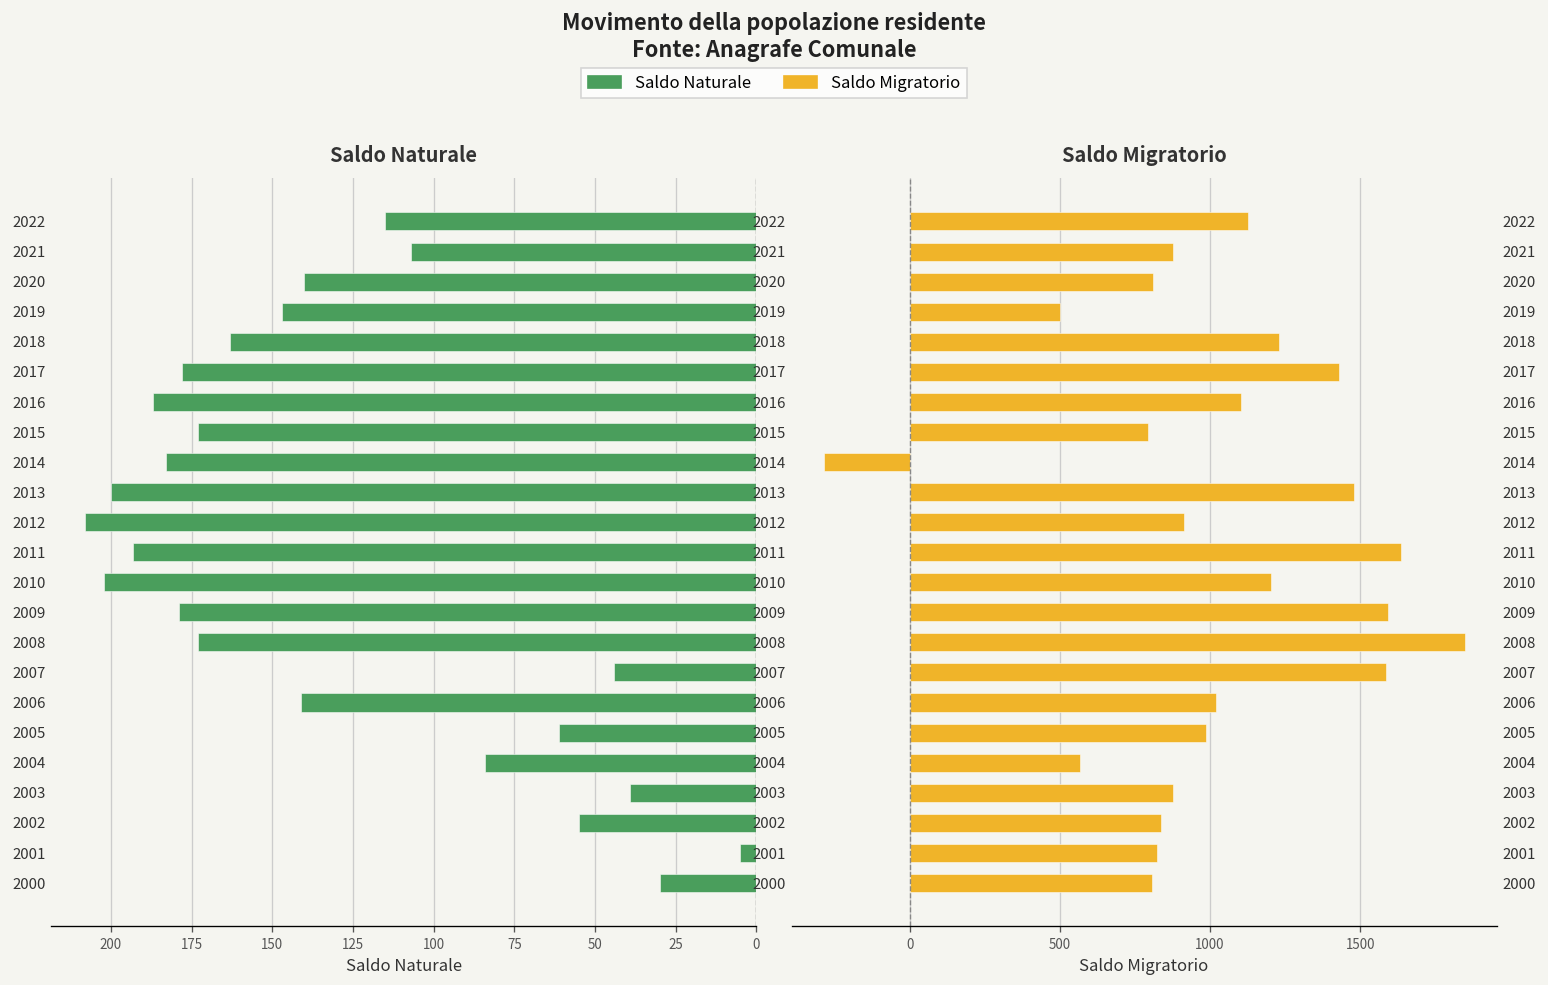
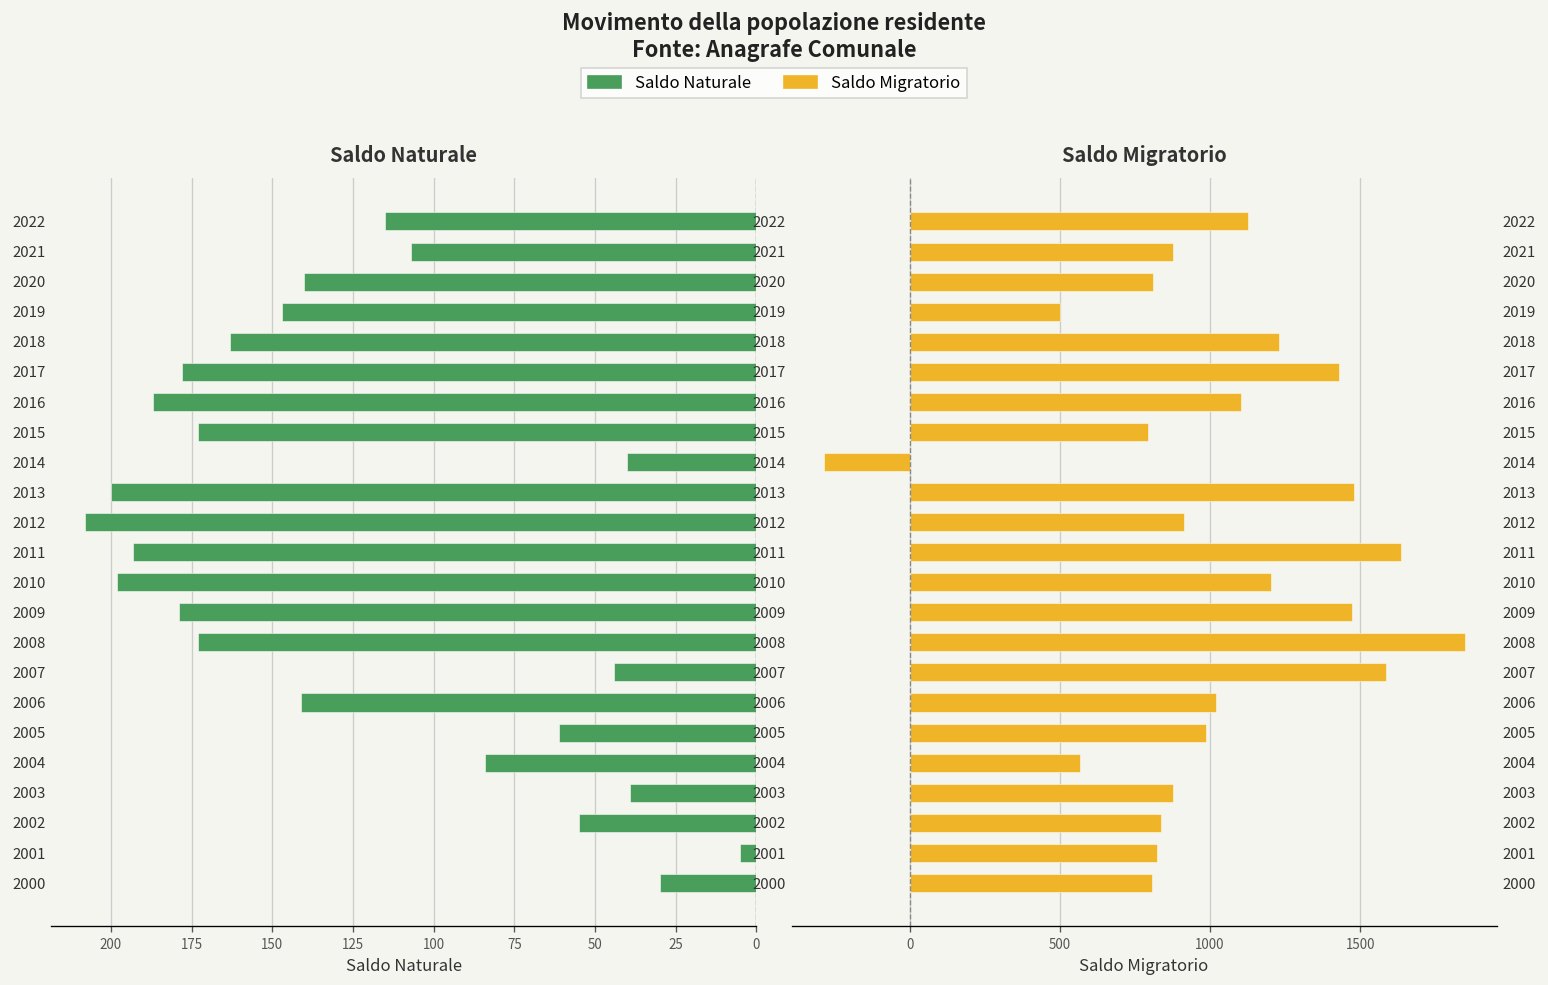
  {
    "Saldo Naturale": {
      "2022": 115,
      "2021": 107,
      "2020": 140,
      "2019": 147,
      "2018": 163,
      "2017": 178,
      "2016": 187,
      "2015": 173,
-     "2014": 183,
+     "2014": 40,
      "2013": 200,
      "2012": 208,
      "2011": 193,
-     "2010": 202,
+     "2010": 198,
      "2009": 179,
      "2008": 173,
      "2007": 44,
      "2006": 141,
      "2005": 61,
      "2004": 84,
      "2003": 39,
      "2002": 55,
      "2001": 5,
      "2000": 30
    },
    "Saldo Migratorio": {
      "2022": 1130,
      "2021": 880,
      "2020": 810,
      "2019": 500,
      "2018": 1230,
      "2017": 1430,
      "2016": 1100,
      "2015": 790,
      "2014": -290,
      "2013": 1480,
      "2012": 910,
      "2011": 1630,
      "2010": 1200,
-     "2009": 1590,
+     "2009": 1470,
      "2008": 1850,
      "2007": 1590,
      "2006": 1020,
      "2005": 990,
      "2004": 570,
      "2003": 880,
      "2002": 840,
      "2001": 830,
      "2000": 810
    }
  }
